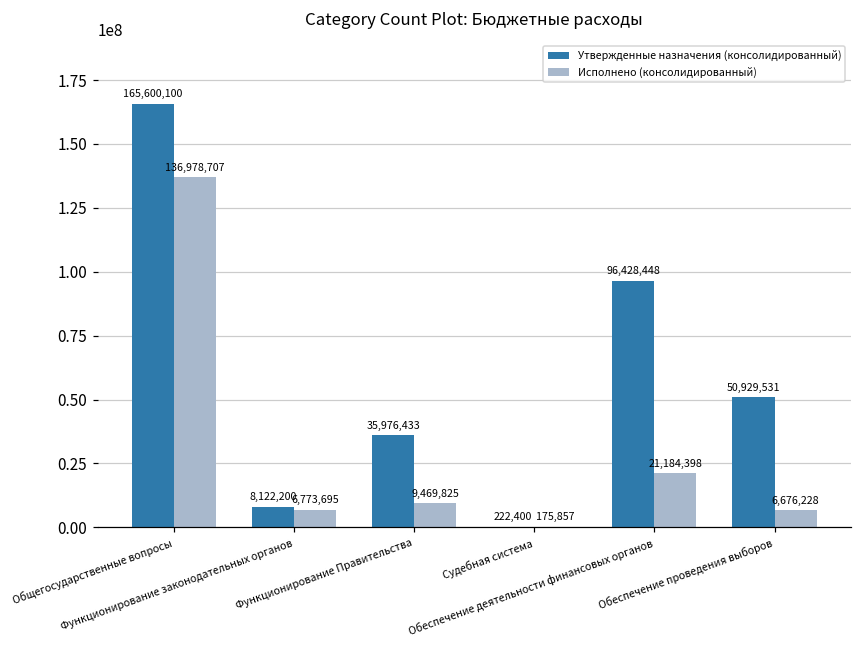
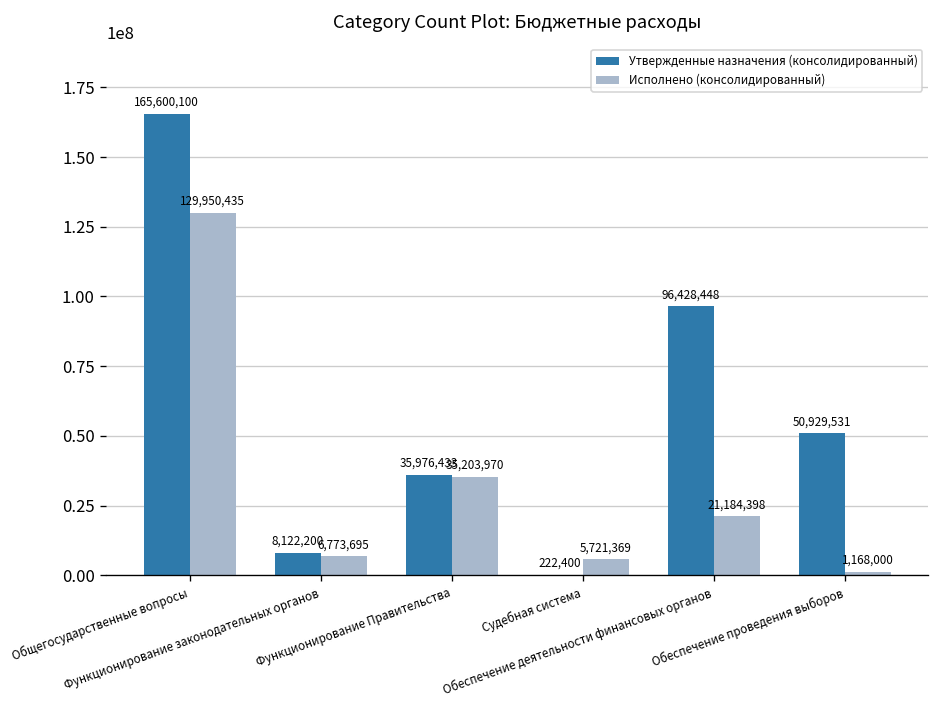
  {
    "Утвержденные назначения (консолидированный)": {
      "Общегосударственные вопросы": "165,600,100",
      "Функционирование законодательных органов": "8,122,200",
      "Судебная система": "222,400",
      "Обеспечение деятельности финансовых органов": "96,428,448",
      "Обеспечение проведения выборов": "50,929,531"
    },
    "Исполнено (консолидированный)": {
-     "Общегосударственные вопросы": "136,978,707",
+     "Общегосударственные вопросы": "129,950,435",
      "Функционирование законодательных органов": "6,773,695",
-     "Функционирование Правительства": "9,469,825",
-     "Судебная система": "175,857",
+     "Функционирование Правительства": "35,203,970",
+     "Судебная система": "5,721,369",
      "Обеспечение деятельности финансовых органов": "21,184,398",
-     "Обеспечение проведения выборов": "6,676,228"
+     "Обеспечение проведения выборов": "1,168,000"
    }
  }
